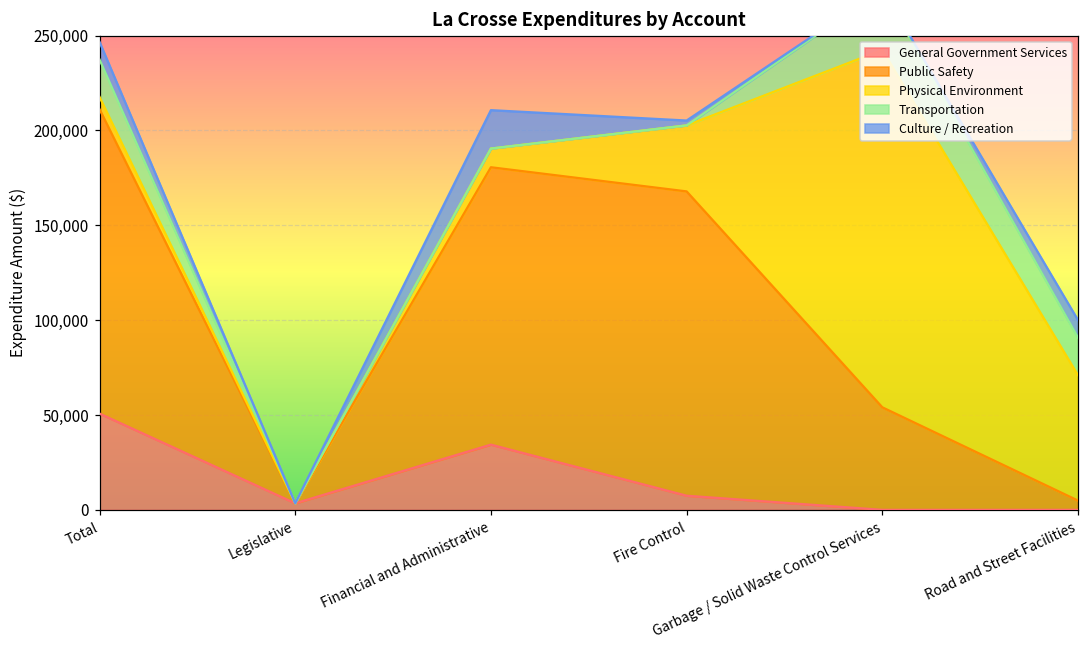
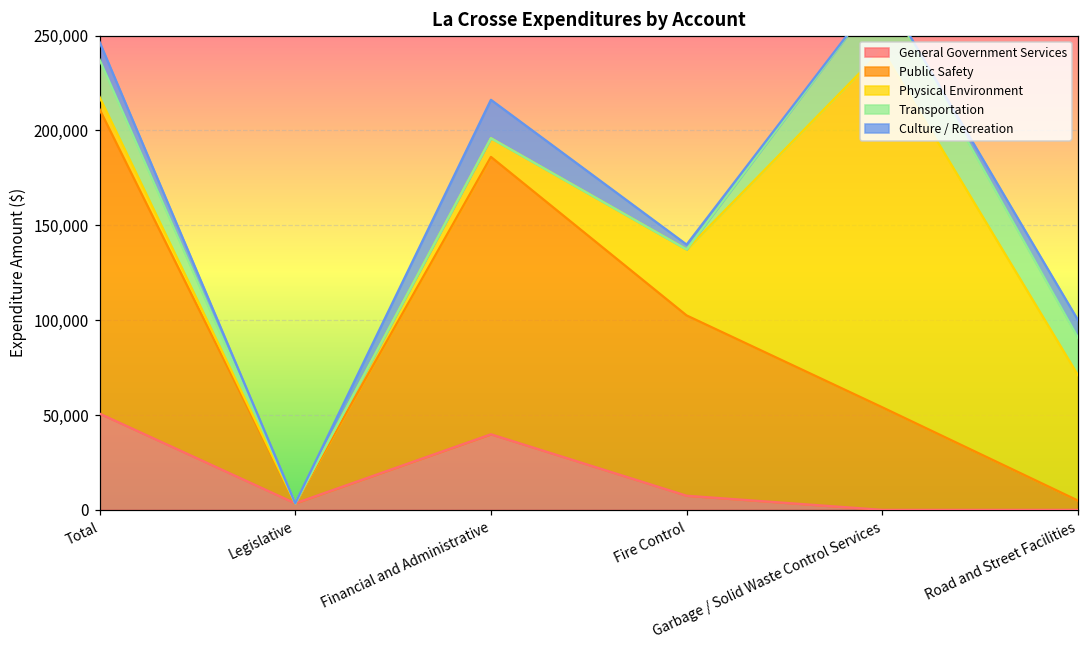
  {
    "General Government Services": {
      "Total": "51,000",
-     "Financial and Administrative": "34,000",
+     "Financial and Administrative": "40,000",
      "Fire Control": "7,000",
      "Garbage / Solid Waste Control Services": "0",
      "Road and Street Facilities": "0"
    },
    "Public Safety": {
      "Total": "160,000",
      "Financial and Administrative": "146,000",
-     "Fire Control": "160,000",
+     "Fire Control": "95,000",
      "Garbage / Solid Waste Control Services": "54,000",
      "Road and Street Facilities": "5,000"
    },
    "Physical Environment": {
      "Total": "6,000",
      "Road and Street Facilities": "66,000"
    },
    "Transportation": {
      "Total": "20,000",
      "Road and Street Facilities": "20,000"
    },
    "Culture / Recreation": {
      "Total": "9,000",
      "Financial and Administrative": "20,000",
      "Fire Control": "3,000",
      "Road and Street Facilities": "9,000"
    }
  }
